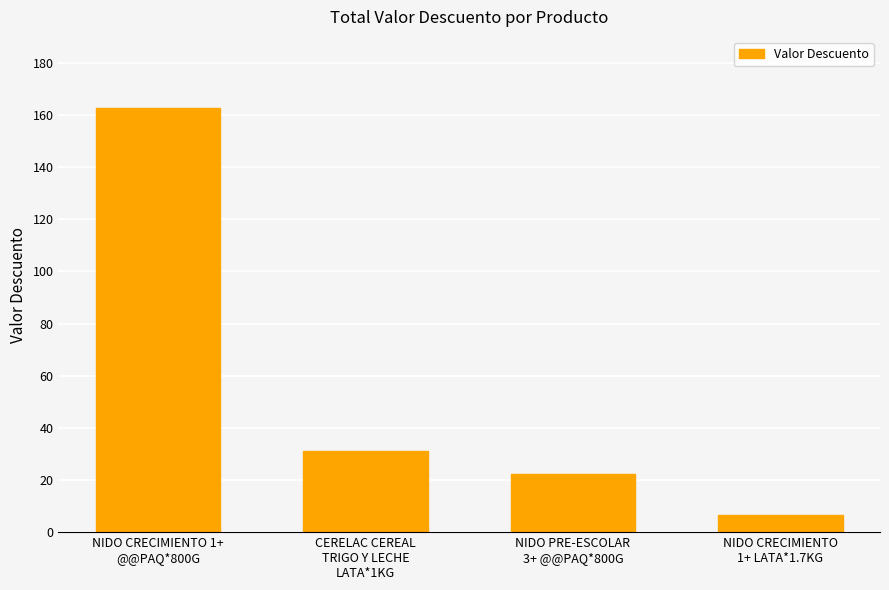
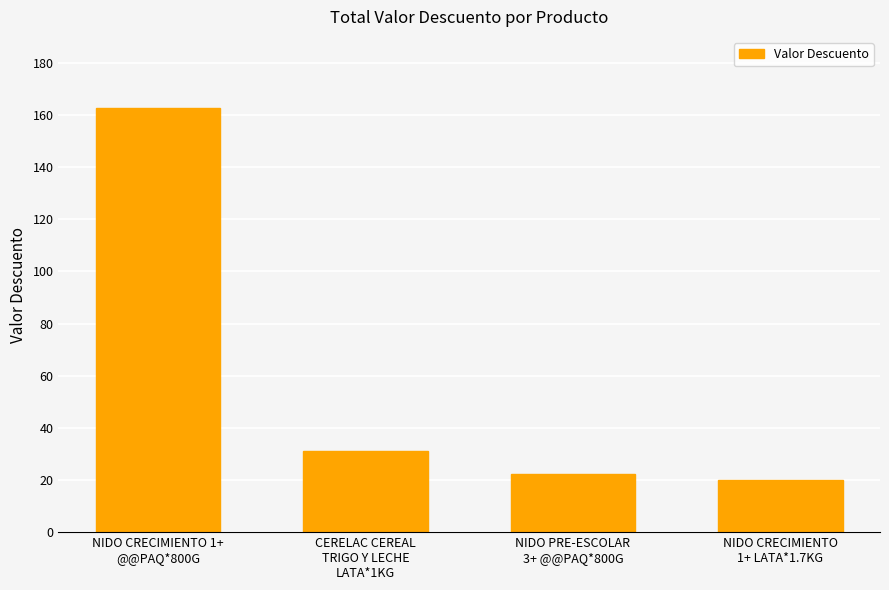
  {
    "NIDO CRECIMIENTO 1+ @@PAQ*800G": 163,
    "CERELAC CEREAL TRIGO Y LECHE LATA*1KG": 31,
    "NIDO PRE-ESCOLAR 3+ @@PAQ*800G": 22,
-   "NIDO CRECIMIENTO 1+ LATA*1.7KG": 6
+   "NIDO CRECIMIENTO 1+ LATA*1.7KG": 20
  }
